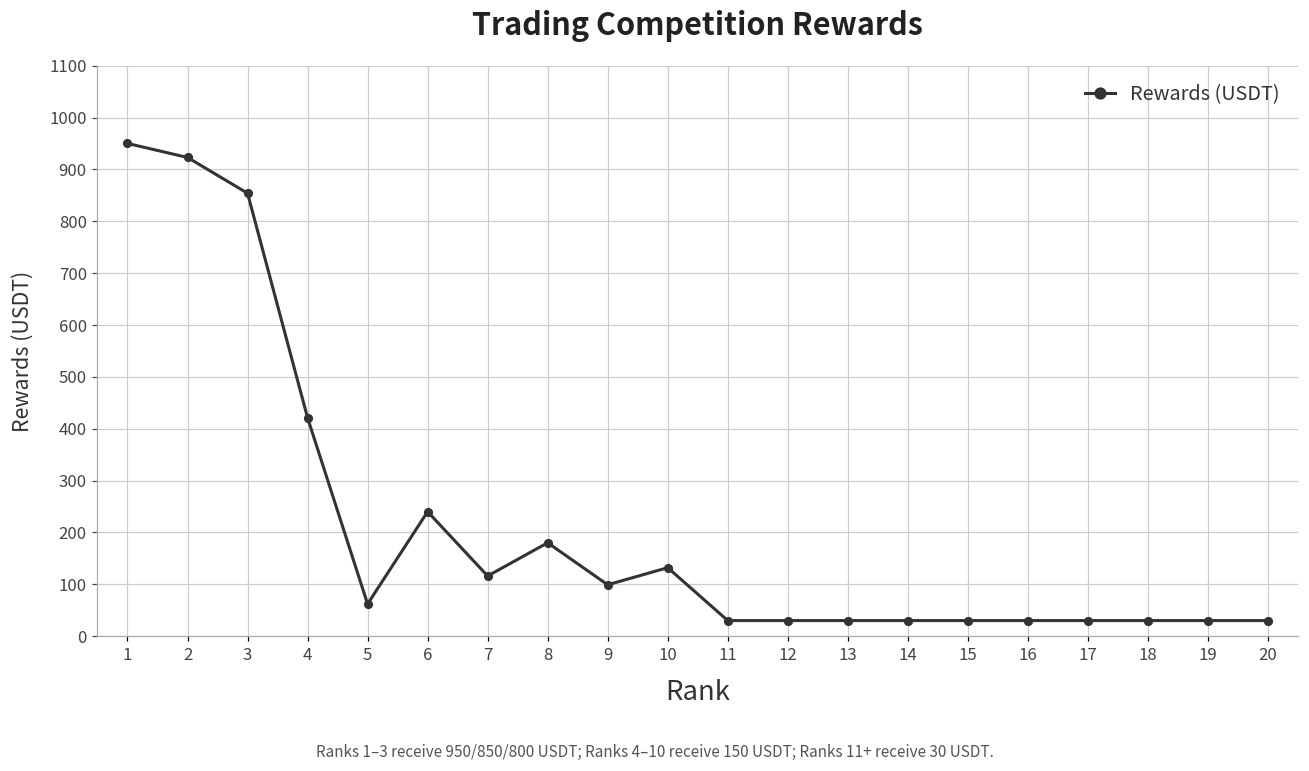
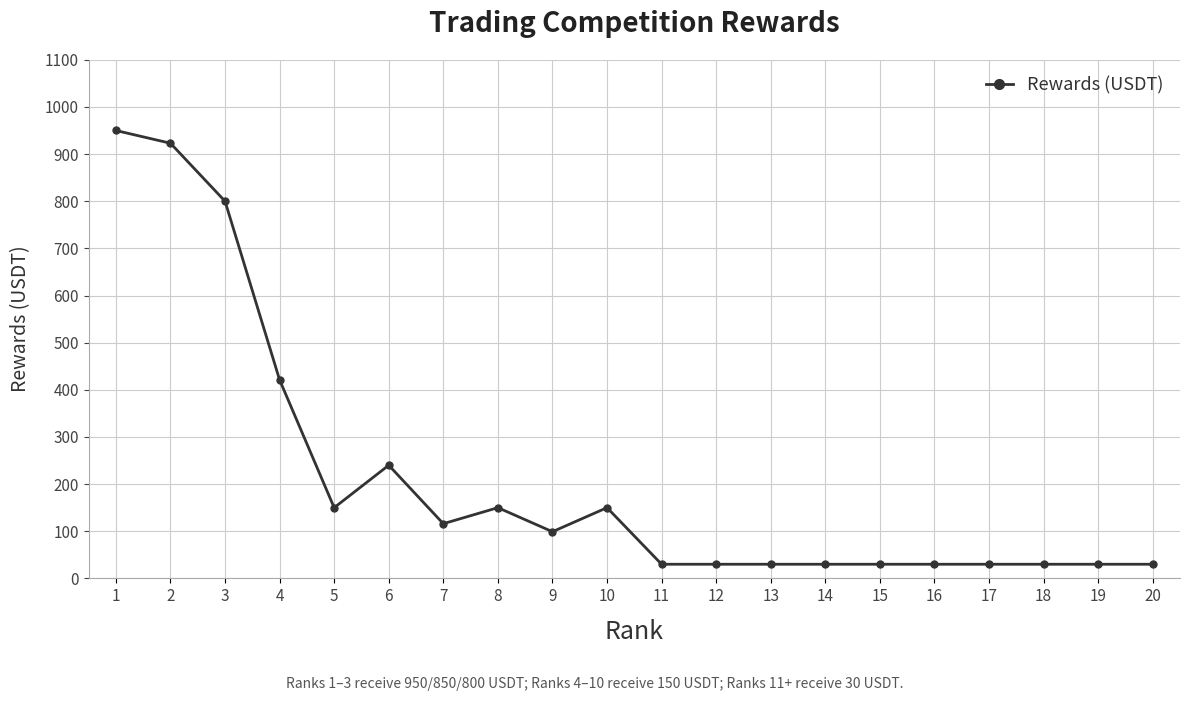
  {
    "1": 950,
    "2": 920,
-   "3": 850,
+   "3": 800,
    "4": 420,
-   "5": 60,
+   "5": 150,
    "6": 240,
    "7": 120,
-   "8": 180,
+   "8": 150,
    "9": 100,
-   "10": 130,
+   "10": 150,
    "11": 30,
    "12": 30,
    "13": 30,
    "14": 30,
    "15": 30,
    "16": 30,
    "17": 30,
    "18": 30,
    "19": 30,
    "20": 30
  }
